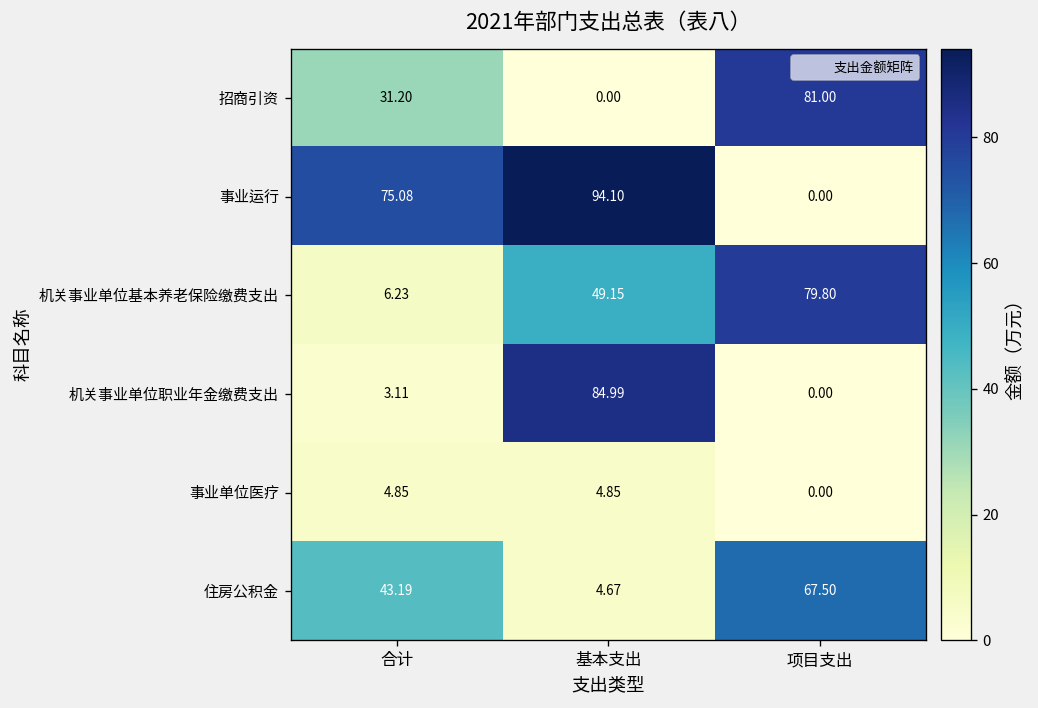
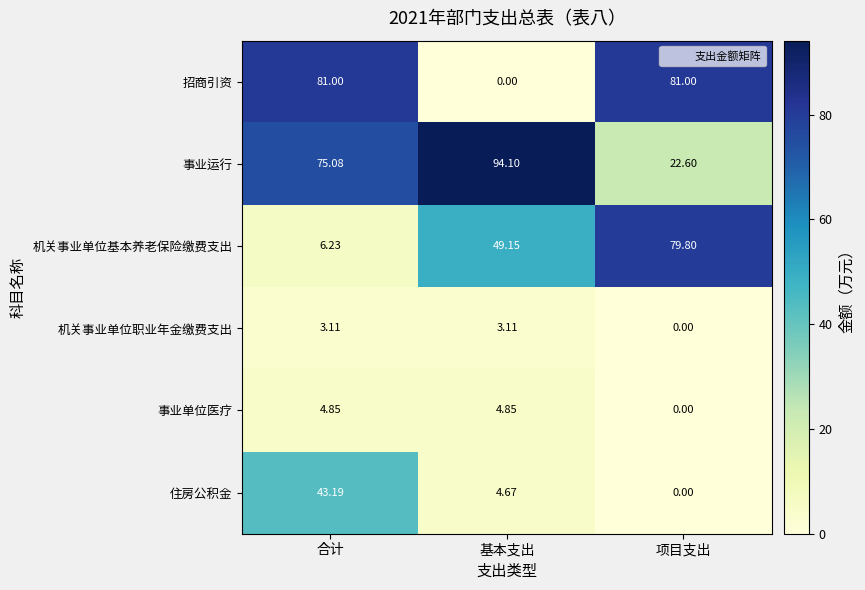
  {
    "招商引资": {
-     "合计": 31.20,
+     "合计": 81.00,
      "基本支出": 0.00,
      "项目支出": 81.00
    },
    "事业运行": {
      "合计": 75.08,
      "基本支出": 94.10,
-     "项目支出": 0.00
+     "项目支出": 22.60
    },
    "机关事业单位基本养老保险缴费支出": {
      "合计": 6.23,
      "基本支出": 49.15,
      "项目支出": 79.80
    },
    "机关事业单位职业年金缴费支出": {
      "合计": 3.11,
-     "基本支出": 84.99,
+     "基本支出": 3.11,
      "项目支出": 0.00
    },
    "事业单位医疗": {
      "合计": 4.85,
      "基本支出": 4.85,
      "项目支出": 0.00
    },
    "住房公积金": {
      "合计": 43.19,
      "基本支出": 4.67,
-     "项目支出": 67.50
+     "项目支出": 0.00
    }
  }
